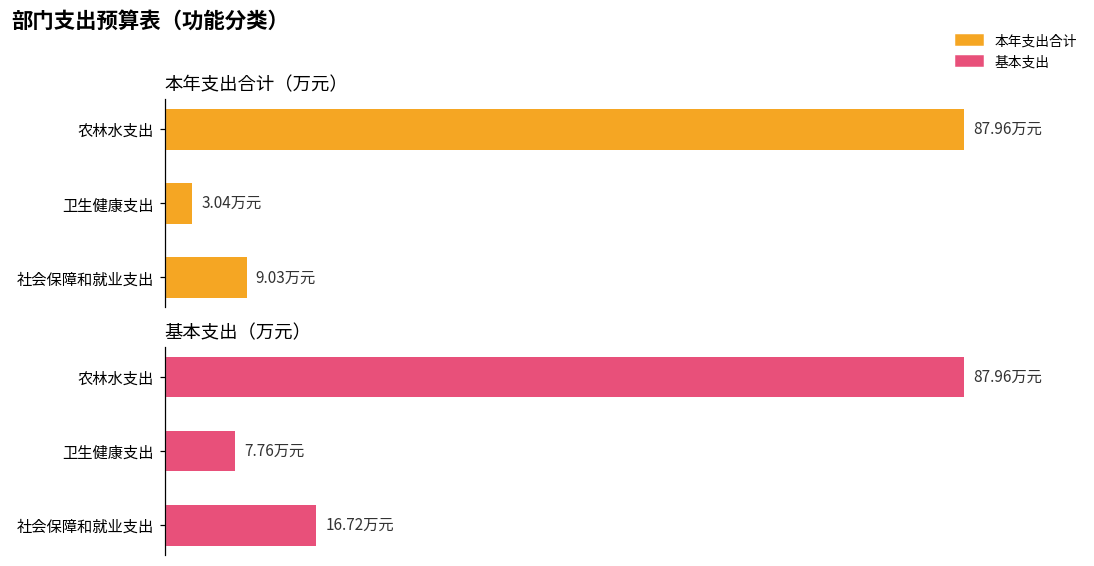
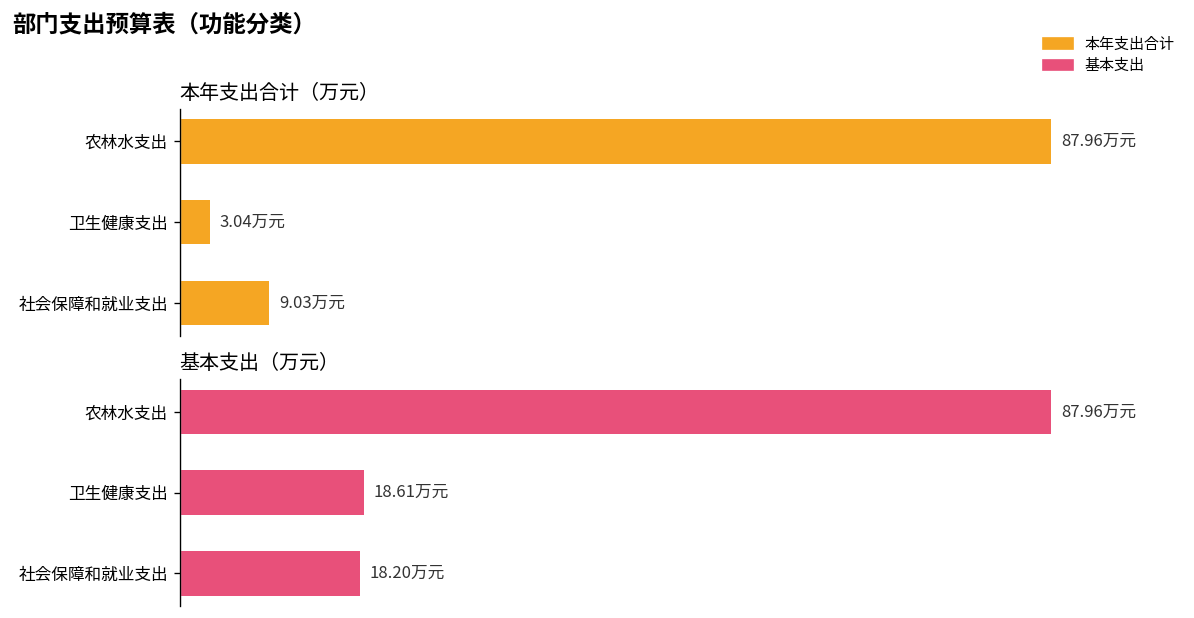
  {
    "本年支出合计（万元）": {
      "农林水支出": 87.96,
      "卫生健康支出": 3.04,
      "社会保障和就业支出": 9.03
    },
    "基本支出（万元）": {
      "农林水支出": 87.96,
-     "卫生健康支出": 7.76,
-     "社会保障和就业支出": 16.72
+     "卫生健康支出": 18.61,
+     "社会保障和就业支出": 18.20
    }
  }
